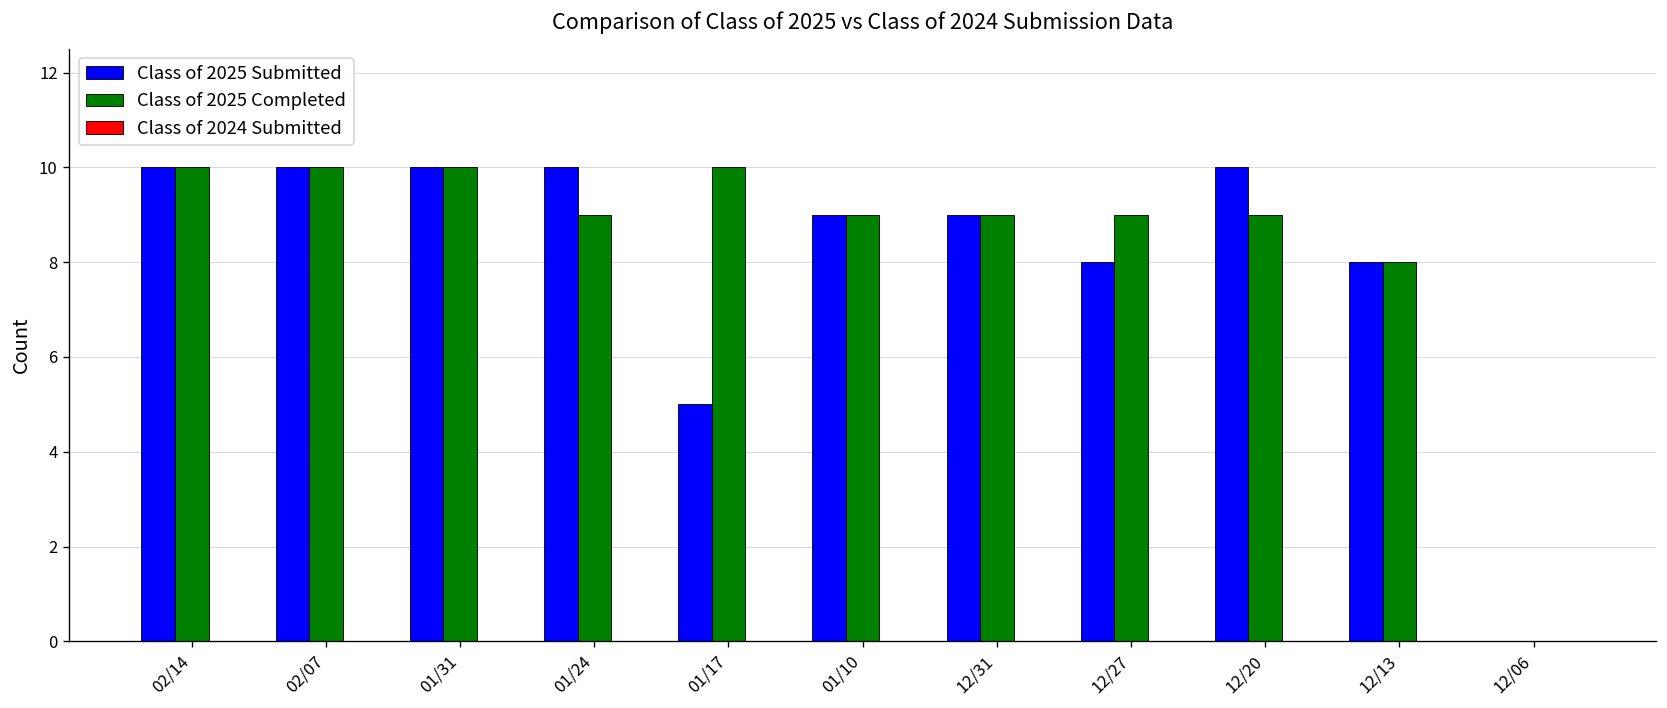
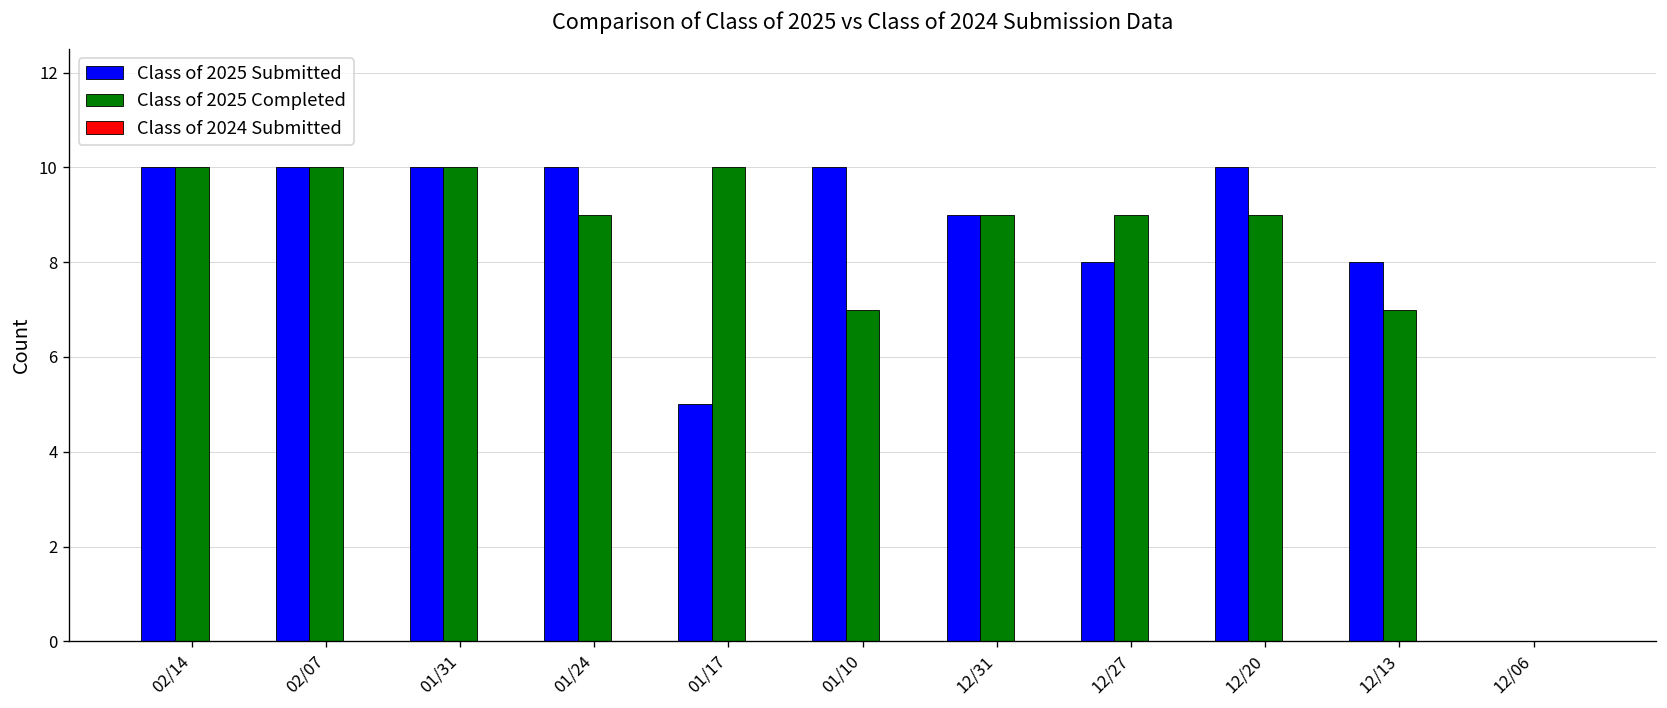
  {
    "Class of 2025 Submitted": {
      "02/14": 10,
      "02/07": 10,
      "01/31": 10,
      "01/24": 10,
      "01/17": 5,
-     "01/10": 9,
+     "01/10": 10,
      "12/31": 9,
      "12/27": 8,
      "12/20": 10,
      "12/13": 8,
      "12/06": 0
    },
    "Class of 2025 Completed": {
      "02/14": 10,
      "02/07": 10,
      "01/31": 10,
      "01/24": 9,
      "01/17": 10,
-     "01/10": 9,
+     "01/10": 7,
      "12/31": 9,
      "12/27": 9,
      "12/20": 9,
-     "12/13": 8,
+     "12/13": 7,
      "12/06": 0
    },
    "Class of 2024 Submitted": {
      "02/14": 0,
      "02/07": 0,
      "01/31": 0,
      "01/24": 0,
      "01/17": 0,
      "01/10": 0,
      "12/31": 0,
      "12/27": 0,
      "12/20": 0,
      "12/13": 0,
      "12/06": 0
    }
  }
